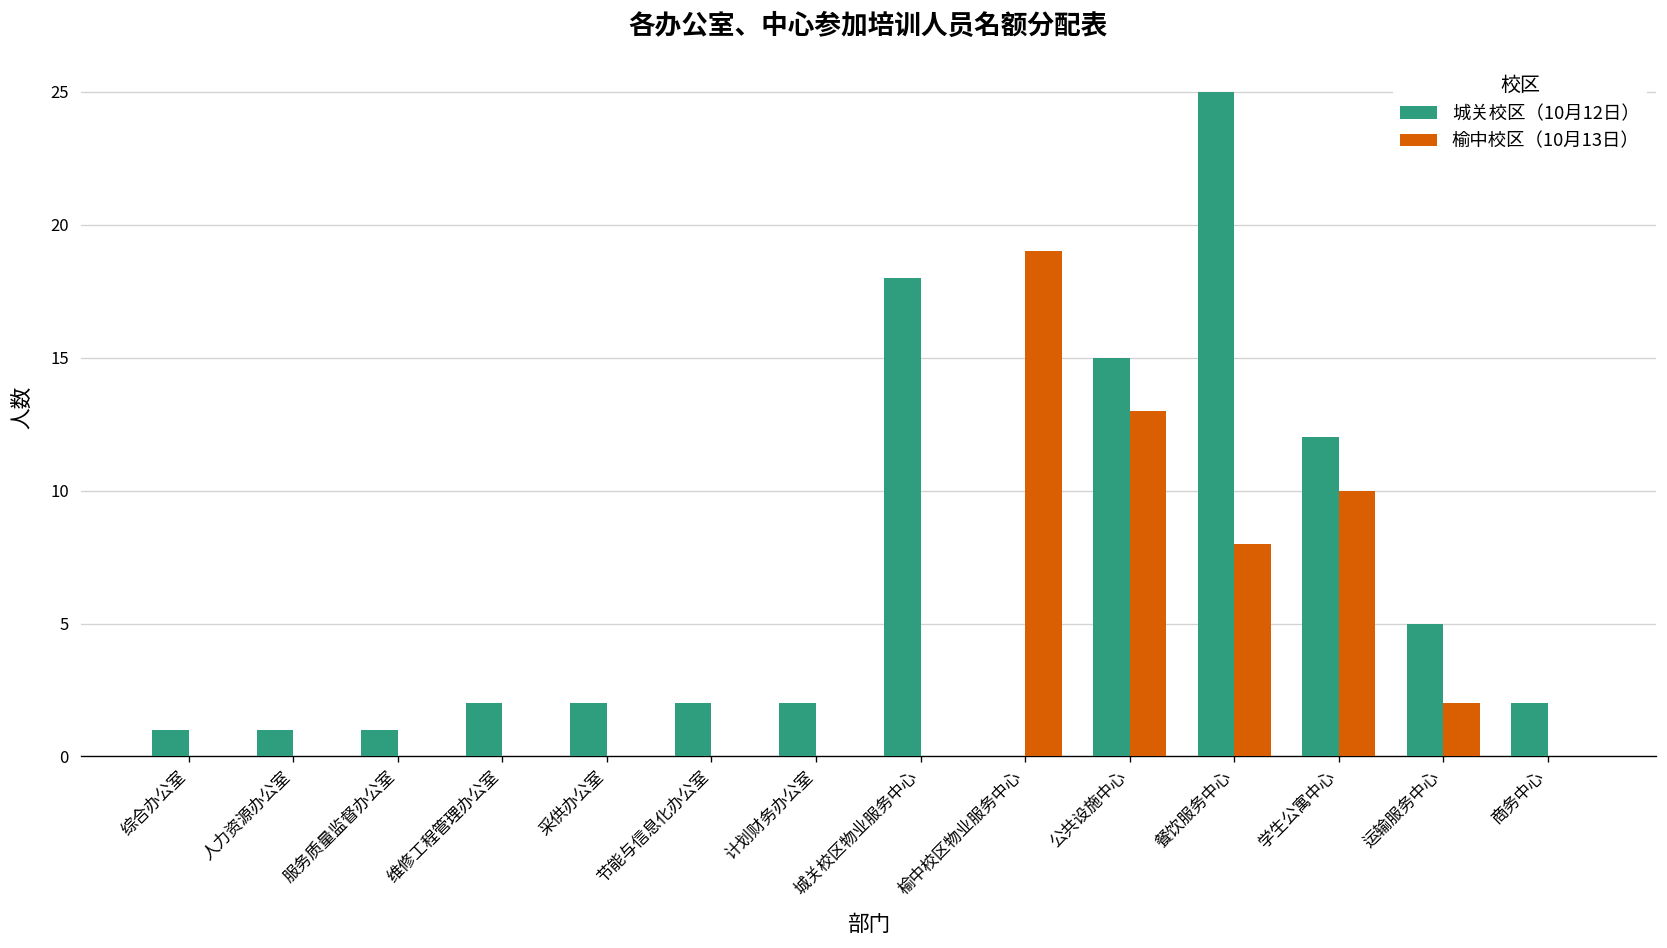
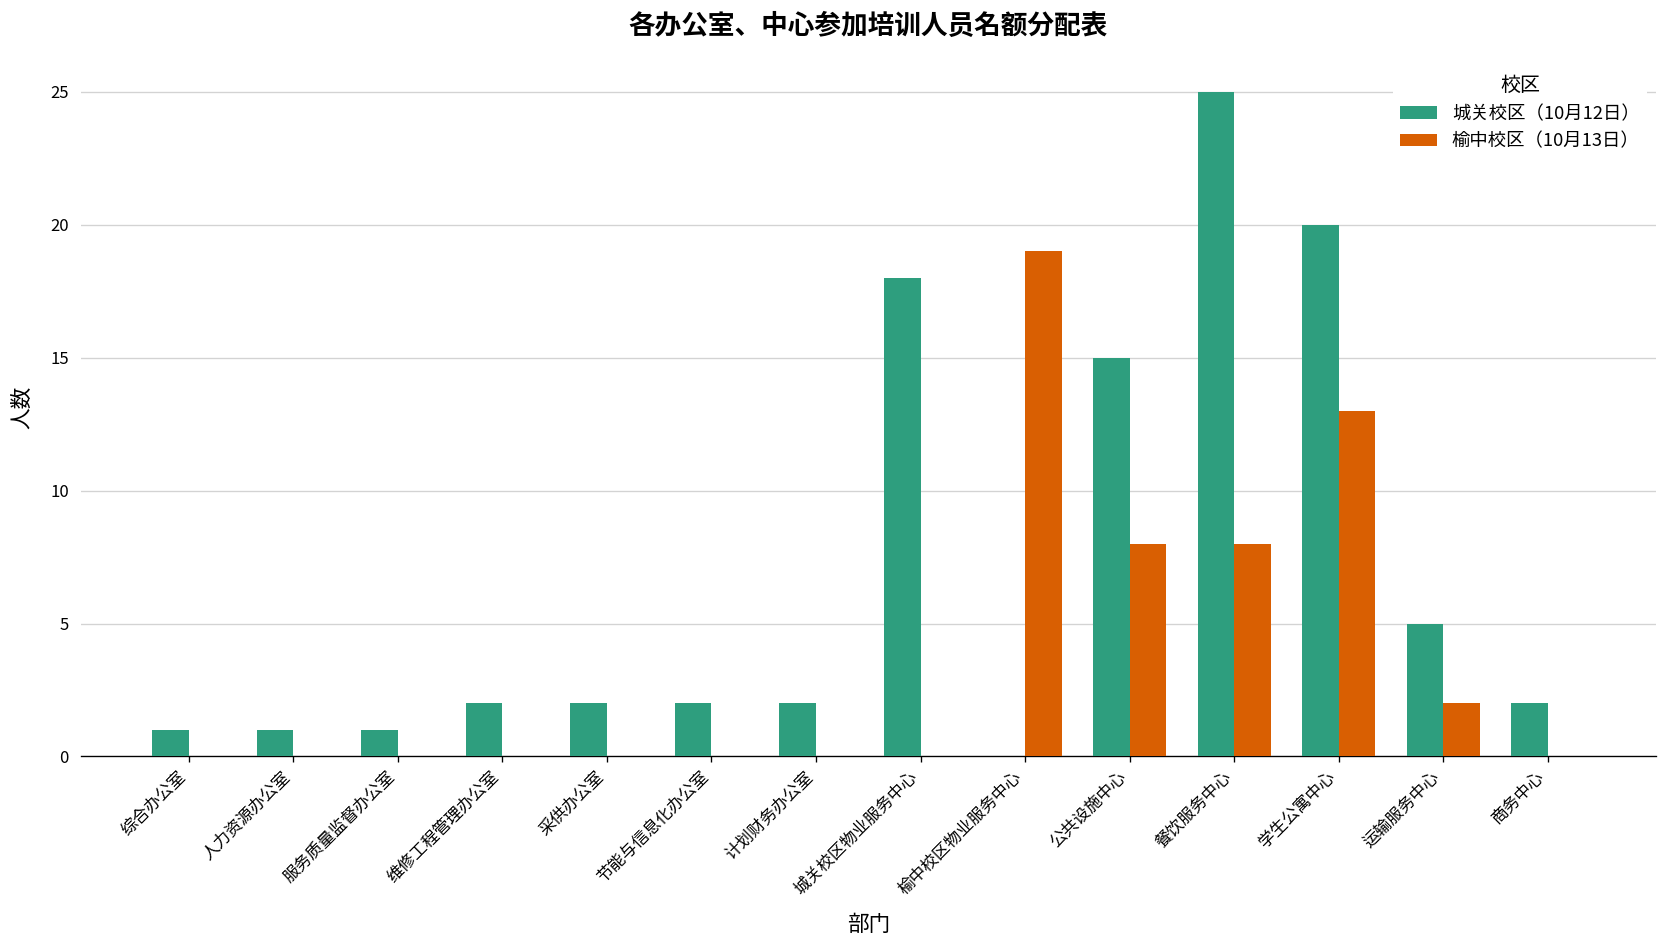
  {
    "城关校区（10月12日）": {
      "综合办公室": 1,
      "人力资源办公室": 1,
      "服务质量监督办公室": 1,
      "维修工程管理办公室": 2,
      "采供办公室": 2,
      "节能与信息化办公室": 2,
      "计划财务办公室": 2,
      "城关校区物业服务中心": 18,
      "榆中校区物业服务中心": 0,
      "公共设施中心": 15,
      "餐饮服务中心": 25,
-     "学生公寓中心": 12,
+     "学生公寓中心": 20,
      "运输服务中心": 5,
      "商务中心": 2
    },
    "榆中校区（10月13日）": {
      "综合办公室": 0,
      "人力资源办公室": 0,
      "服务质量监督办公室": 0,
      "维修工程管理办公室": 0,
      "采供办公室": 0,
      "节能与信息化办公室": 0,
      "计划财务办公室": 0,
      "城关校区物业服务中心": 0,
      "榆中校区物业服务中心": 19,
-     "公共设施中心": 13,
+     "公共设施中心": 8,
      "餐饮服务中心": 8,
-     "学生公寓中心": 10,
+     "学生公寓中心": 13,
      "运输服务中心": 2,
      "商务中心": 0
    }
  }
